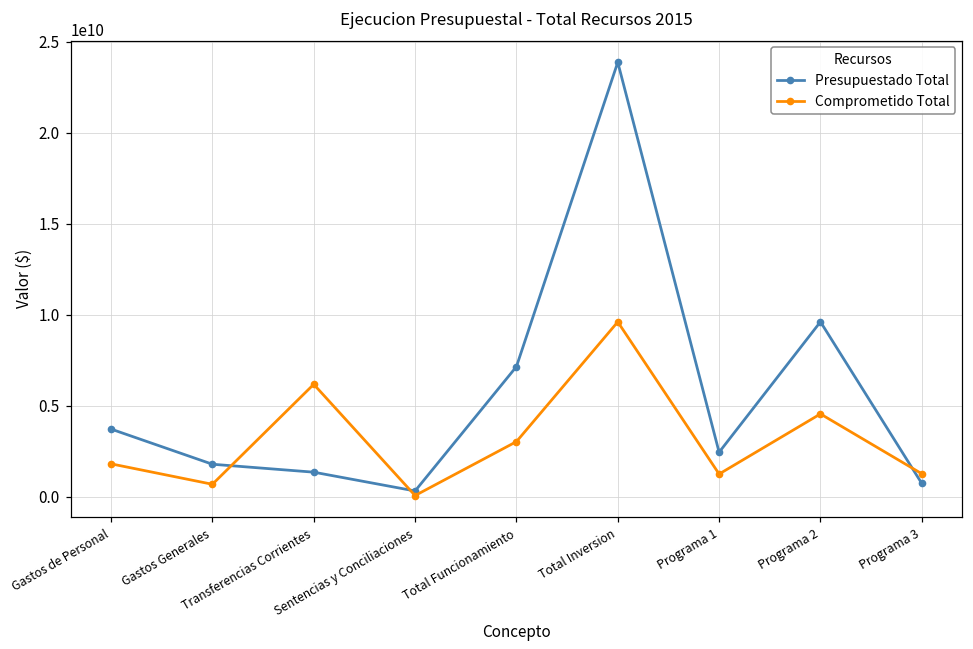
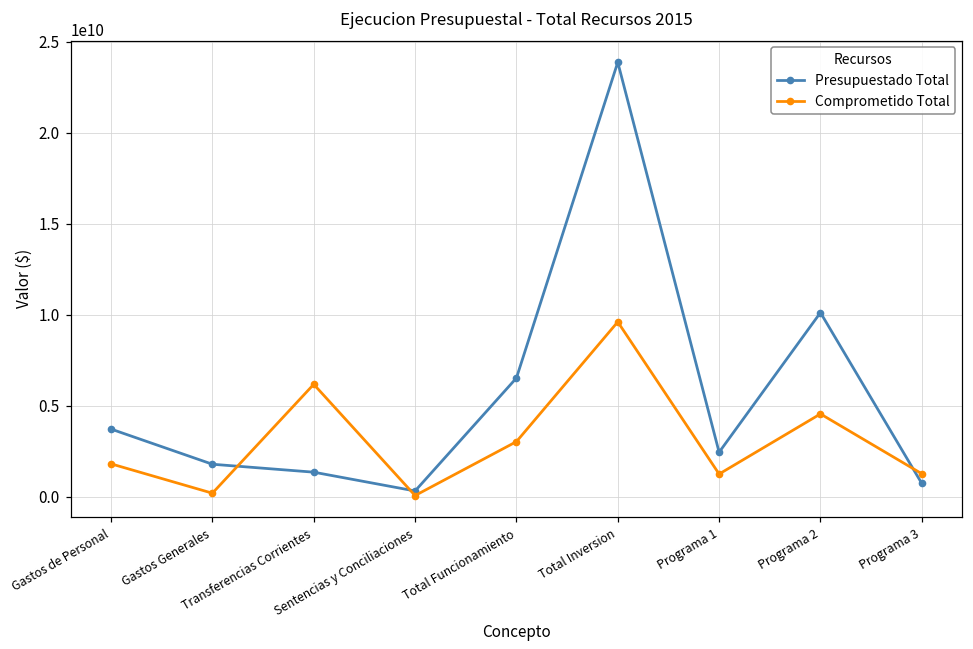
  {
    "Presupuestado Total": {
      "Gastos de Personal": 3700000000,
      "Gastos Generales": 1800000000,
      "Transferencias Corrientes": 1300000000,
      "Sentencias y Conciliaciones": 300000000,
-     "Total Funcionamiento": 7100000000,
+     "Total Funcionamiento": 6500000000,
      "Total Inversion": 23900000000,
      "Programa 1": 2400000000,
-     "Programa 2": 9600000000,
+     "Programa 2": 10100000000,
      "Programa 3": 700000000
    },
    "Comprometido Total": {
      "Gastos de Personal": 1800000000,
-     "Gastos Generales": 700000000,
+     "Gastos Generales": 200000000,
      "Transferencias Corrientes": 6200000000,
      "Sentencias y Conciliaciones": 100000000,
      "Total Funcionamiento": 3000000000,
      "Total Inversion": 9600000000,
      "Programa 1": 1200000000,
      "Programa 2": 4500000000,
      "Programa 3": 1300000000
    }
  }
